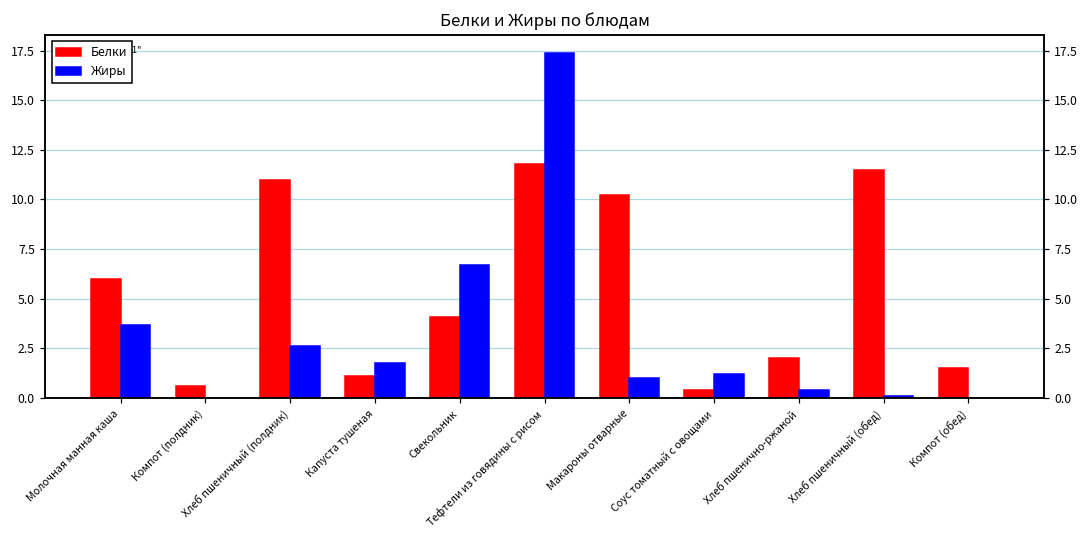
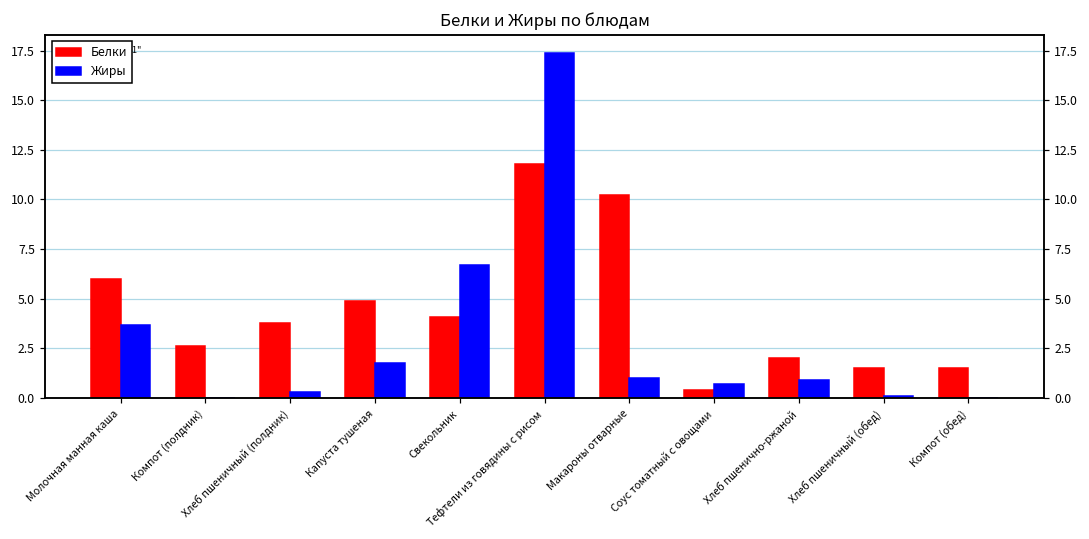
  {
    "Белки": {
      "Молочная манная каша": 6.0,
-     "Компот (полдник)": 0.6,
-     "Хлеб пшеничный (полдник)": 11.0,
-     "Капуста тушеная": 1.1,
+     "Компот (полдник)": 2.6,
+     "Хлеб пшеничный (полдник)": 3.8,
+     "Капуста тушеная": 4.9,
      "Свекольник": 4.1,
      "Тефтели из говядины с рисом": 11.8,
      "Макароны отварные": 10.2,
      "Соус томатный с овощами": 0.4,
      "Хлеб пшенично-ржаной": 2.0,
-     "Хлеб пшеничный (обед)": 11.5,
+     "Хлеб пшеничный (обед)": 1.5,
      "Компот (обед)": 1.5
    },
    "Жиры": {
      "Молочная манная каша": 3.7,
      "Компот (полдник)": 0.0,
-     "Хлеб пшеничный (полдник)": 2.6,
+     "Хлеб пшеничный (полдник)": 0.3,
      "Капуста тушеная": 1.8,
      "Свекольник": 6.7,
      "Тефтели из говядины с рисом": 17.4,
      "Макароны отварные": 1.0,
-     "Соус томатный с овощами": 1.2,
-     "Хлеб пшенично-ржаной": 0.4,
+     "Соус томатный с овощами": 0.7,
+     "Хлеб пшенично-ржаной": 0.9,
      "Компот (обед)": 0.0
    }
  }
